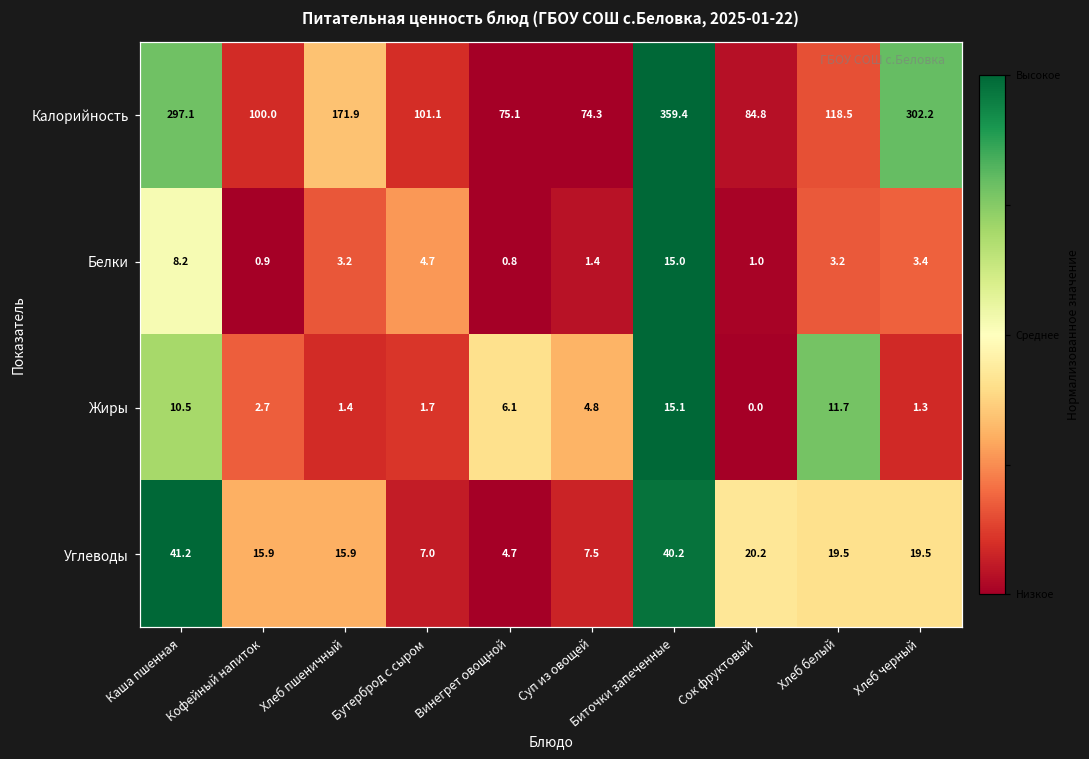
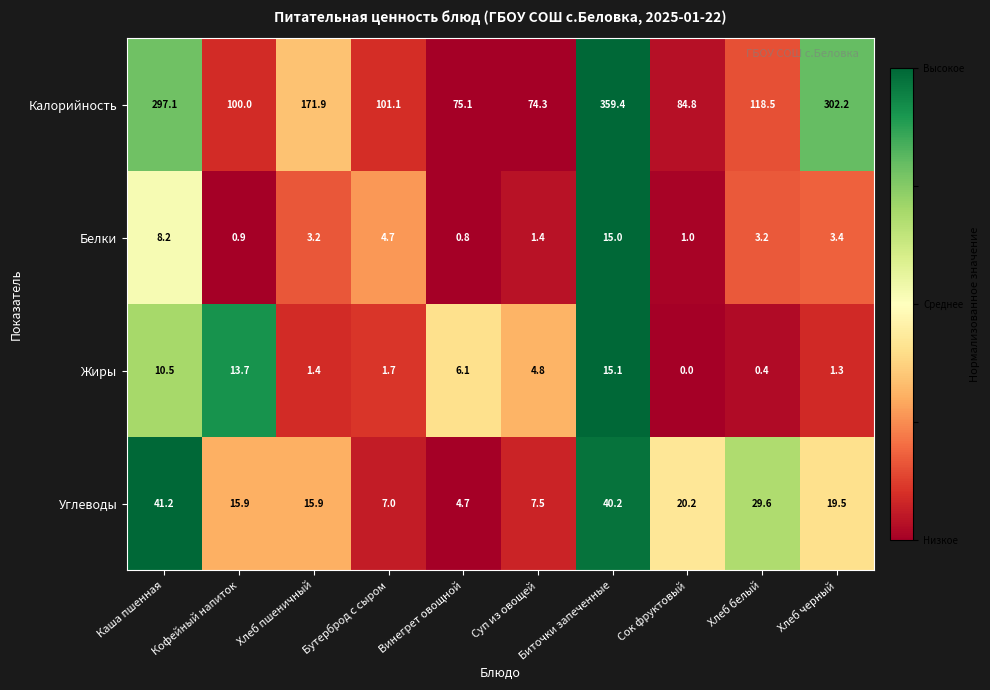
  {
    "Калорийность": {
      "Каша пшенная": 297.1,
      "Кофейный напиток": 100.0,
      "Хлеб пшеничный": 171.9,
      "Бутерброд с сыром": 101.1,
      "Винегрет овощной": 75.1,
      "Суп из овощей": 74.3,
      "Биточки запеченные": 359.4,
      "Сок фруктовый": 84.8,
      "Хлеб белый": 118.5
    },
    "Белки": {
      "Каша пшенная": 8.2,
      "Кофейный напиток": 0.9,
      "Хлеб пшеничный": 3.2,
      "Бутерброд с сыром": 4.7,
      "Винегрет овощной": 0.8,
      "Суп из овощей": 1.4,
      "Биточки запеченные": 15.0,
      "Сок фруктовый": 1.0,
      "Хлеб белый": 3.2,
      "Хлеб черный": 3.4
    },
    "Жиры": {
      "Каша пшенная": 10.5,
-     "Кофейный напиток": 2.7,
+     "Кофейный напиток": 13.7,
      "Хлеб пшеничный": 1.4,
      "Бутерброд с сыром": 1.7,
      "Винегрет овощной": 6.1,
      "Суп из овощей": 4.8,
      "Биточки запеченные": 15.1,
      "Сок фруктовый": 0.0,
-     "Хлеб белый": 11.7,
+     "Хлеб белый": 0.4,
      "Хлеб черный": 1.3
    },
    "Углеводы": {
      "Каша пшенная": 41.2,
      "Кофейный напиток": 15.9,
      "Хлеб пшеничный": 15.9,
      "Бутерброд с сыром": 7.0,
      "Винегрет овощной": 4.7,
      "Суп из овощей": 7.5,
      "Биточки запеченные": 40.2,
      "Сок фруктовый": 20.2,
-     "Хлеб белый": 19.5,
+     "Хлеб белый": 29.6,
      "Хлеб черный": 19.5
    }
  }
